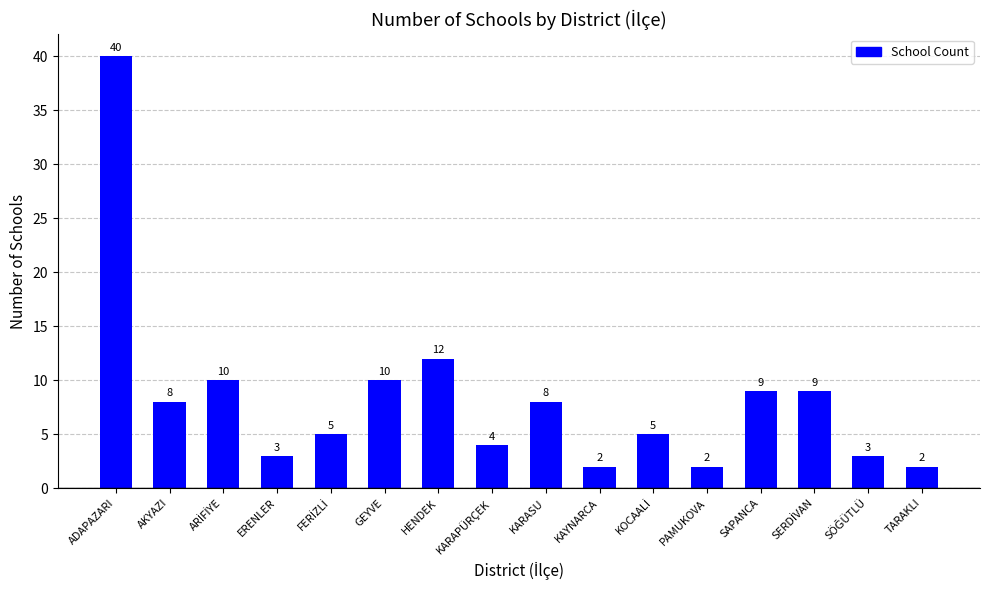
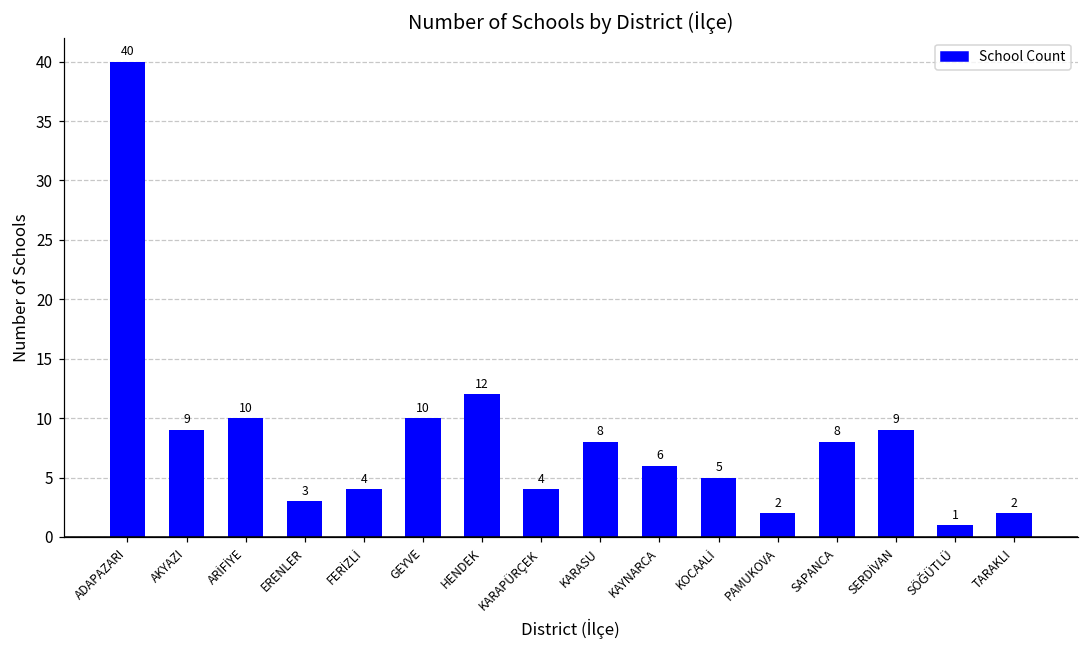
  {
    "ADAPAZARI": 40,
-   "AKYAZI": 8,
+   "AKYAZI": 9,
    "ARİFİYE": 10,
    "ERENLER": 3,
-   "FERİZLİ": 5,
+   "FERİZLİ": 4,
    "GEYVE": 10,
    "HENDEK": 12,
    "KARAPÜRÇEK": 4,
    "KARASU": 8,
-   "KAYNARCA": 2,
+   "KAYNARCA": 6,
    "KOCAALİ": 5,
    "PAMUKOVA": 2,
-   "SAPANCA": 9,
+   "SAPANCA": 8,
    "SERDİVAN": 9,
-   "SÖĞÜTLÜ": 3,
+   "SÖĞÜTLÜ": 1,
    "TARAKLI": 2
  }
